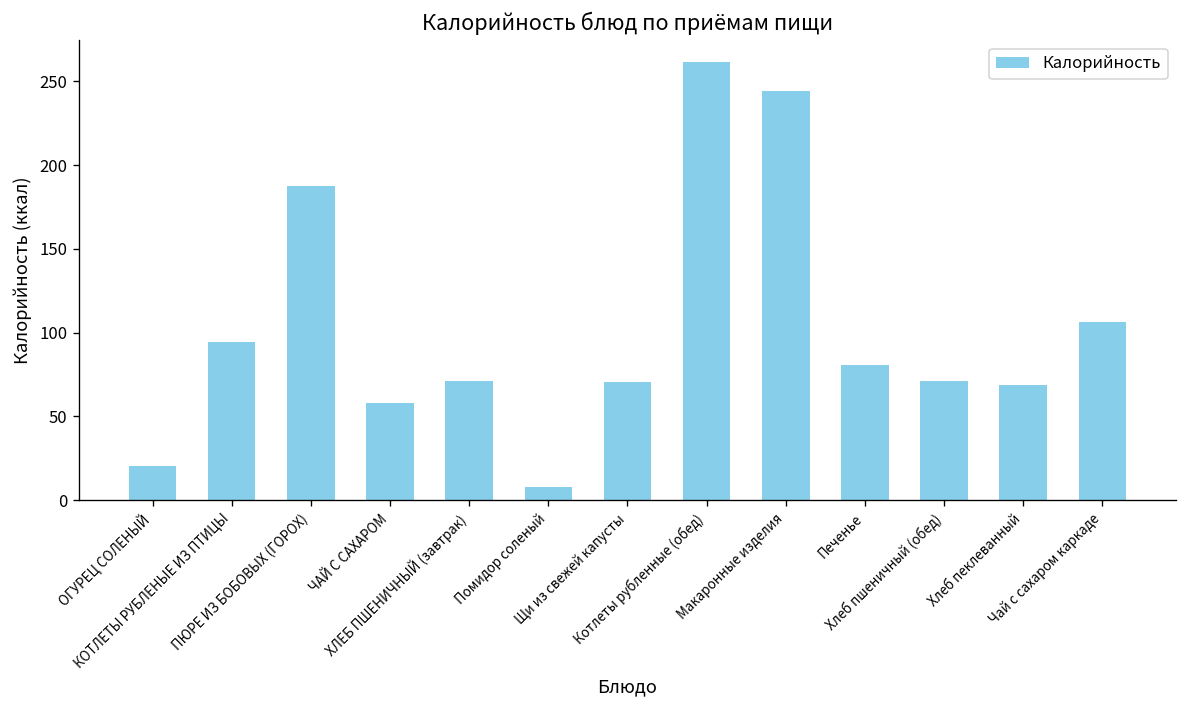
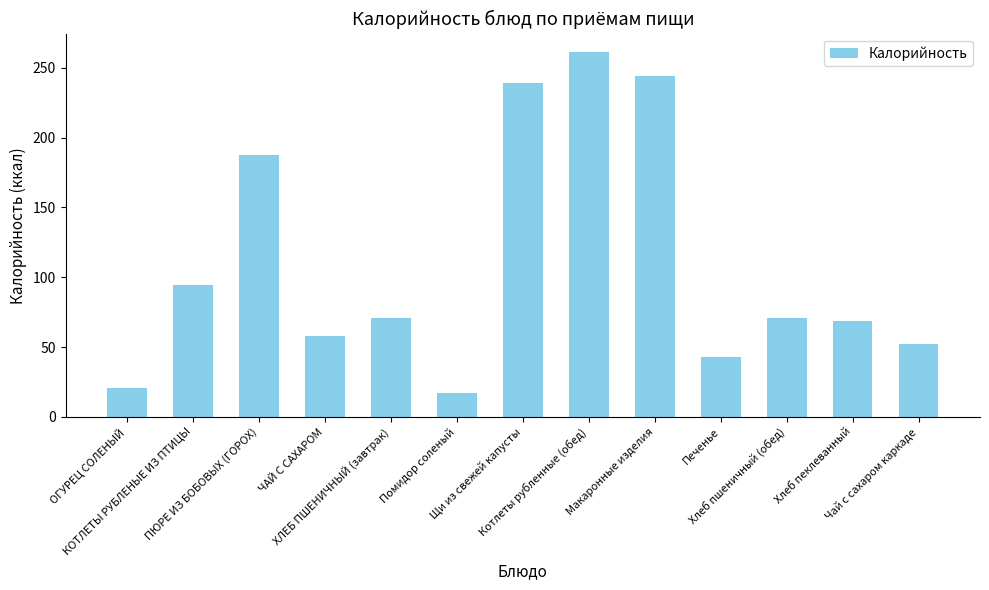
  {
    "ОГУРЕЦ СОЛЕНЫЙ": 20,
    "КОТЛЕТЫ РУБЛЕНЫЕ ИЗ ПТИЦЫ": 95,
    "ПЮРЕ ИЗ БОБОВЫХ (ГОРОХ)": 187,
    "ЧАЙ С САХАРОМ": 58,
    "ХЛЕБ ПШЕНИЧНЫЙ (завтрак)": 71,
-   "Помидор соленый": 8,
-   "Щи из свежей капусты": 70,
+   "Помидор соленый": 17,
+   "Щи из свежей капусты": 239,
    "Котлеты рубленные (обед)": 262,
    "Макаронные изделия": 245,
-   "Печенье": 81,
+   "Печенье": 43,
    "Хлеб пшеничный (обед)": 71,
    "Хлеб пеклеванный": 69,
-   "Чай с сахаром каркаде": 107
+   "Чай с сахаром каркаде": 52
  }
